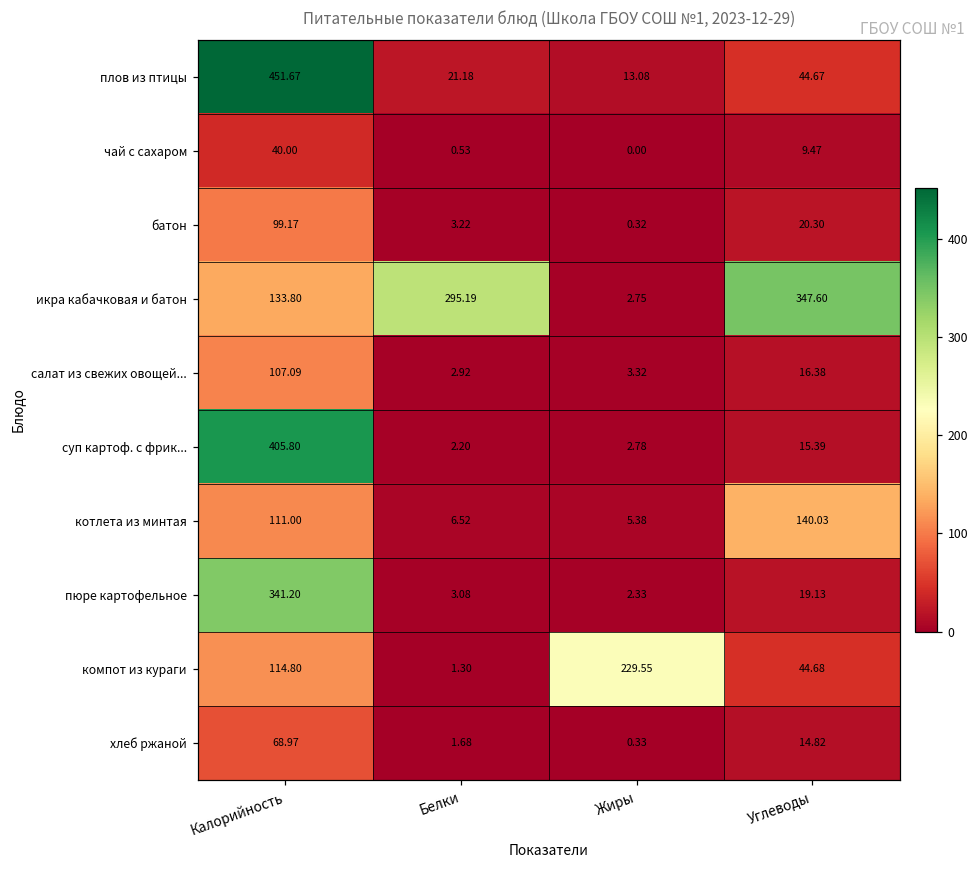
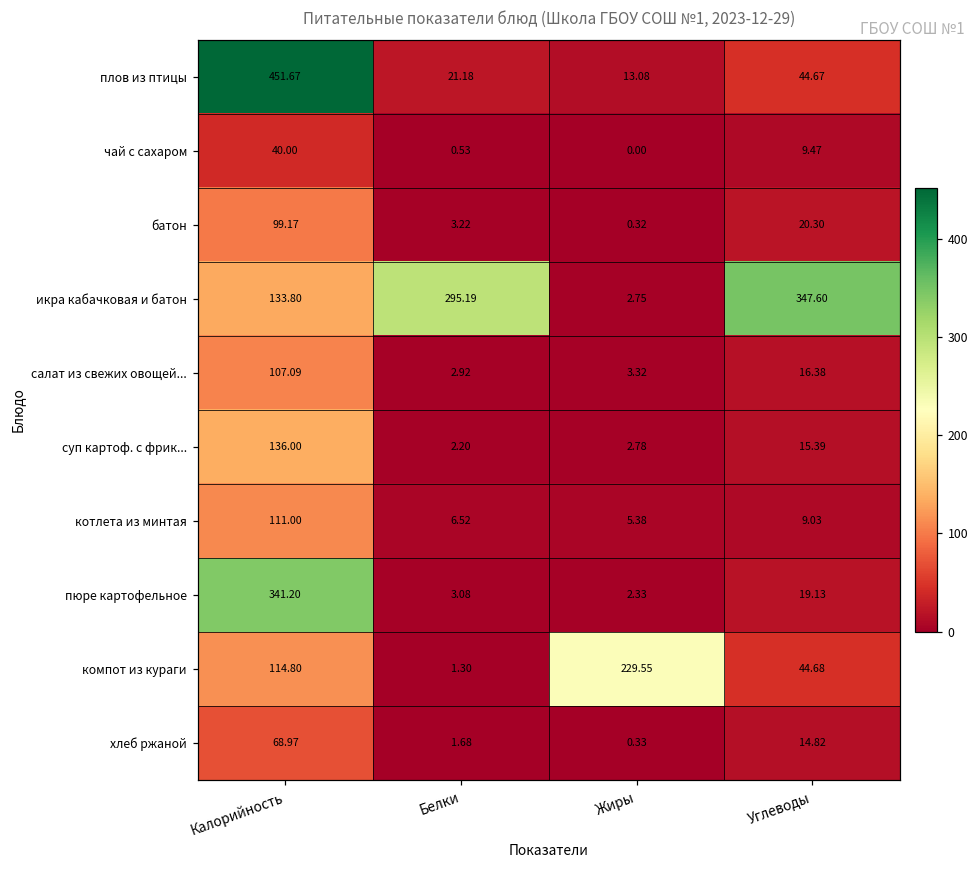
  {
    "плов из птицы": {
      "Калорийность": 451.67,
      "Белки": 21.18,
      "Жиры": 13.08,
      "Углеводы": 44.67
    },
    "чай с сахаром": {
      "Калорийность": 40.00,
      "Белки": 0.53,
      "Жиры": 0.00,
      "Углеводы": 9.47
    },
    "батон": {
      "Калорийность": 99.17,
      "Белки": 3.22,
      "Жиры": 0.32,
      "Углеводы": 20.30
    },
    "икра кабачковая и батон": {
      "Калорийность": 133.80,
      "Белки": 295.19,
      "Жиры": 2.75,
      "Углеводы": 347.60
    },
    "салат из свежих овощей...": {
      "Калорийность": 107.09,
      "Белки": 2.92,
      "Жиры": 3.32,
      "Углеводы": 16.38
    },
    "суп картоф. с фрик...": {
-     "Калорийность": 405.80,
+     "Калорийность": 136.00,
      "Белки": 2.20,
      "Жиры": 2.78,
      "Углеводы": 15.39
    },
    "котлета из минтая": {
      "Калорийность": 111.00,
      "Белки": 6.52,
      "Жиры": 5.38,
-     "Углеводы": 140.03
+     "Углеводы": 9.03
    },
    "пюре картофельное": {
      "Калорийность": 341.20,
      "Белки": 3.08,
      "Жиры": 2.33,
      "Углеводы": 19.13
    },
    "компот из кураги": {
      "Калорийность": 114.80,
      "Белки": 1.30,
      "Жиры": 229.55,
      "Углеводы": 44.68
    },
    "хлеб ржаной": {
      "Калорийность": 68.97,
      "Белки": 1.68,
      "Жиры": 0.33,
      "Углеводы": 14.82
    }
  }
